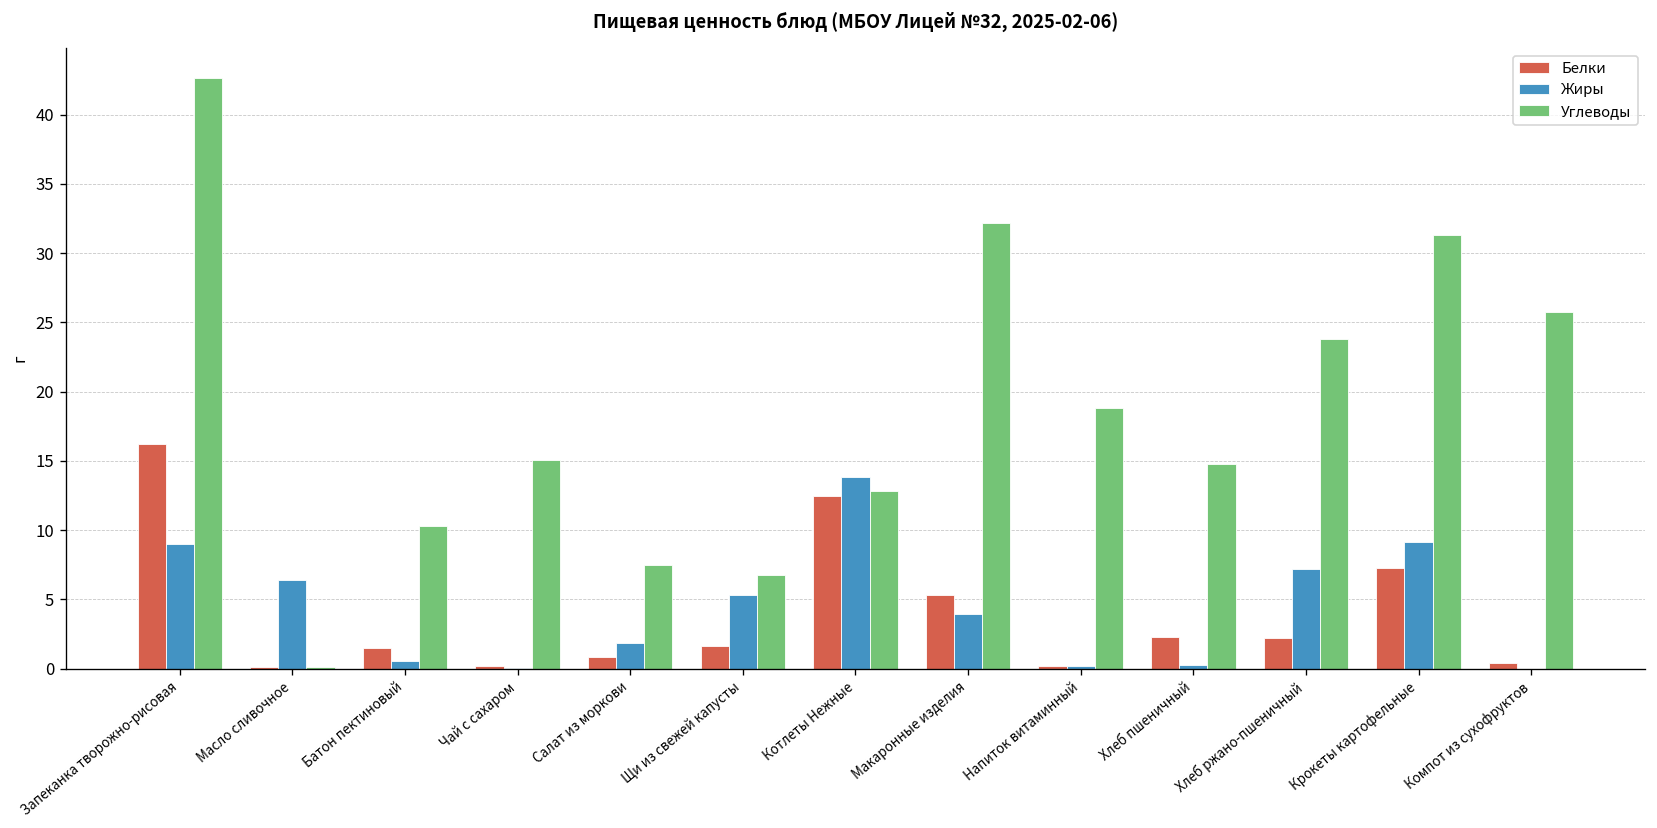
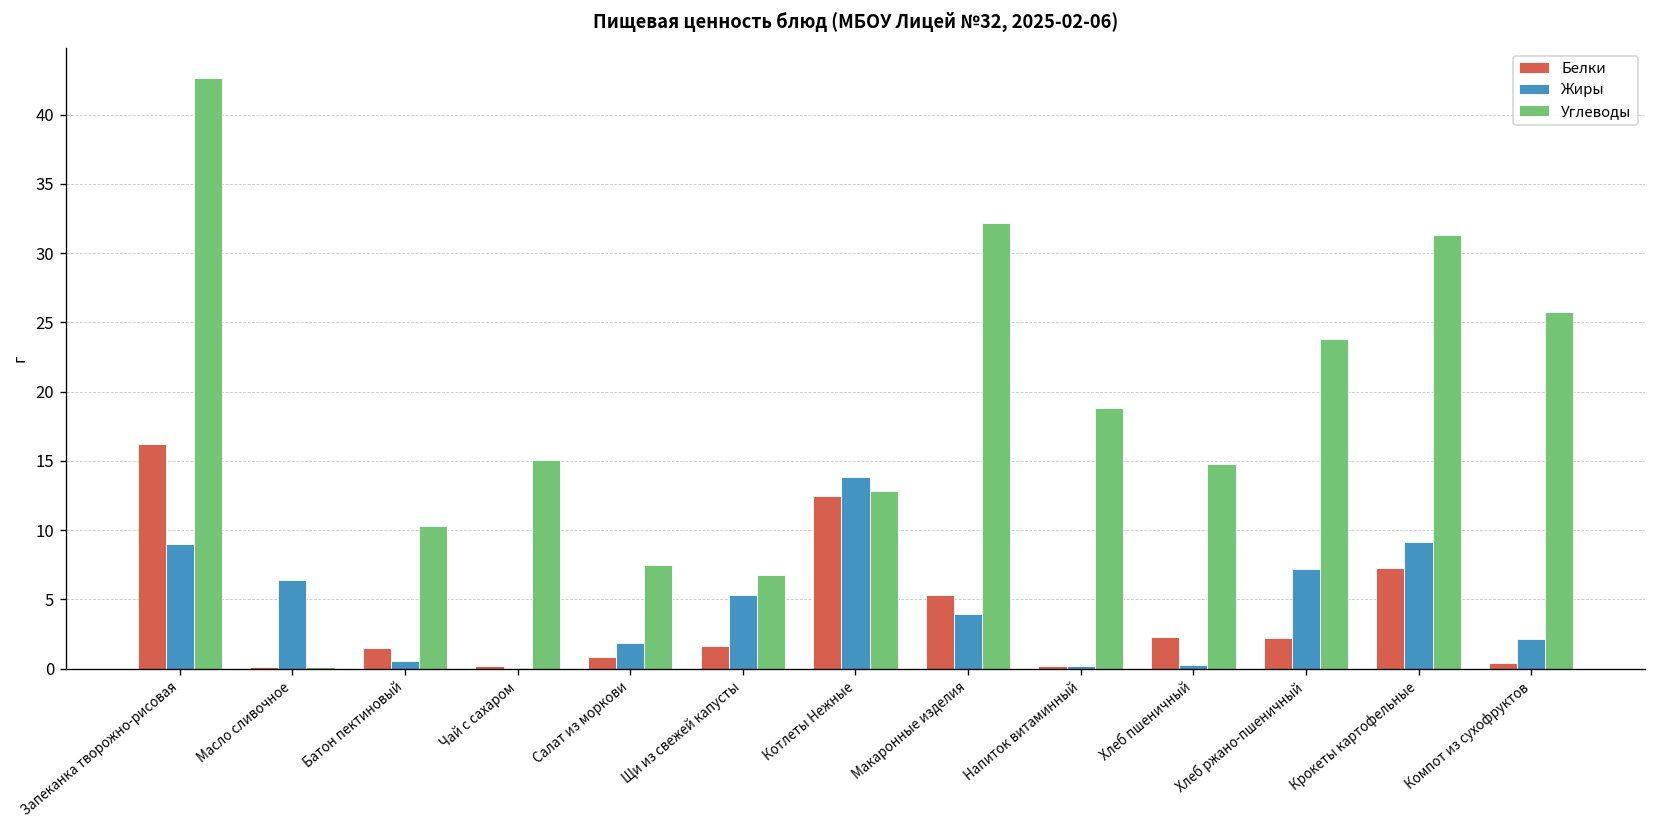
  {
    "Белки": {
      "Запеканка творожно-рисовая": 16.3,
      "Батон пектиновый": 1.5,
      "Салат из моркови": 0.9,
      "Щи из свежей капусты": 1.6,
      "Котлеты Нежные": 12.5,
      "Макаронные изделия": 5.3,
      "Хлеб пшеничный": 2.3,
      "Хлеб ржано-пшеничный": 2.2,
      "Крокеты картофельные": 7.3,
      "Компот из сухофруктов": 0.4
    },
    "Жиры": {
      "Запеканка творожно-рисовая": 9.0,
      "Масло сливочное": 6.4,
      "Батон пектиновый": 0.6,
      "Салат из моркови": 1.8,
      "Щи из свежей капусты": 5.3,
      "Котлеты Нежные": 13.9,
      "Макаронные изделия": 3.9,
      "Хлеб пшеничный": 0.2,
      "Хлеб ржано-пшеничный": 7.2,
      "Крокеты картофельные": 9.2,
-     "Компот из сухофруктов": 0.0
+     "Компот из сухофруктов": 2.1
    },
    "Углеводы": {
      "Запеканка творожно-рисовая": 42.7,
      "Батон пектиновый": 10.3,
      "Чай с сахаром": 15.0,
      "Салат из моркови": 7.5,
      "Щи из свежей капусты": 6.7,
      "Котлеты Нежные": 12.8,
      "Макаронные изделия": 32.2,
      "Напиток витаминный": 18.8,
      "Хлеб пшеничный": 14.8,
      "Хлеб ржано-пшеничный": 23.8,
      "Крокеты картофельные": 31.3,
      "Компот из сухофруктов": 25.7
    }
  }
